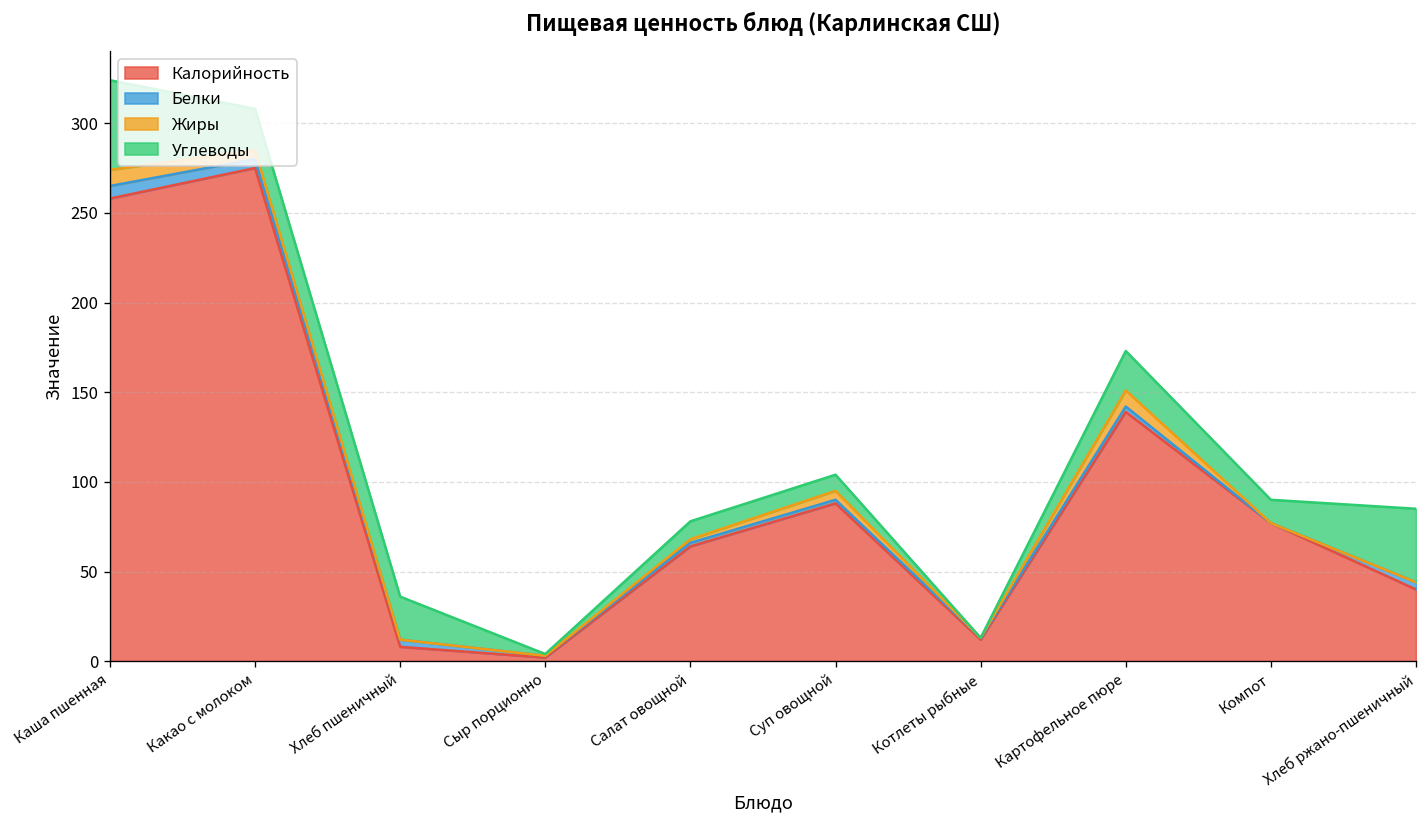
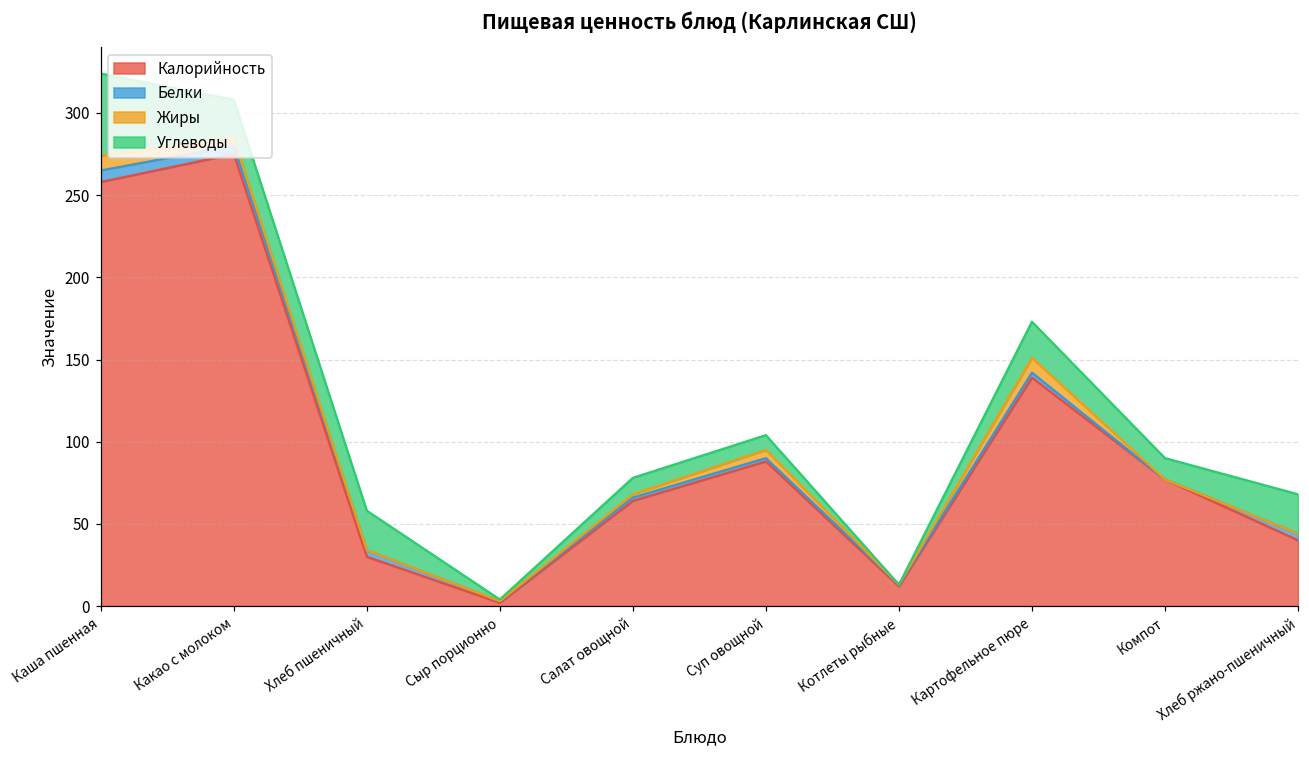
  {
    "Калорийность": {
      "Каша пшенная": 258,
      "Какао с молоком": 275,
-     "Хлеб пшеничный": 8,
+     "Хлеб пшеничный": 30,
      "Салат овощной": 64,
      "Суп овощной": 88,
      "Картофельное пюре": 139,
      "Хлеб ржано-пшеничный": 40
    },
    "Белки": {
      "Каша пшенная": 7,
      "Салат овощной": 2,
      "Суп овощной": 2,
      "Картофельное пюре": 3
    },
    "Жиры": {
      "Каша пшенная": 9,
      "Салат овощной": 2,
      "Суп овощной": 5,
      "Картофельное пюре": 9
    },
    "Углеводы": {
      "Каша пшенная": 50,
      "Хлеб пшеничный": 24,
      "Салат овощной": 10,
      "Суп овощной": 9,
      "Картофельное пюре": 22,
      "Компот": 13,
-     "Хлеб ржано-пшеничный": 41
+     "Хлеб ржано-пшеничный": 24
    }
  }
